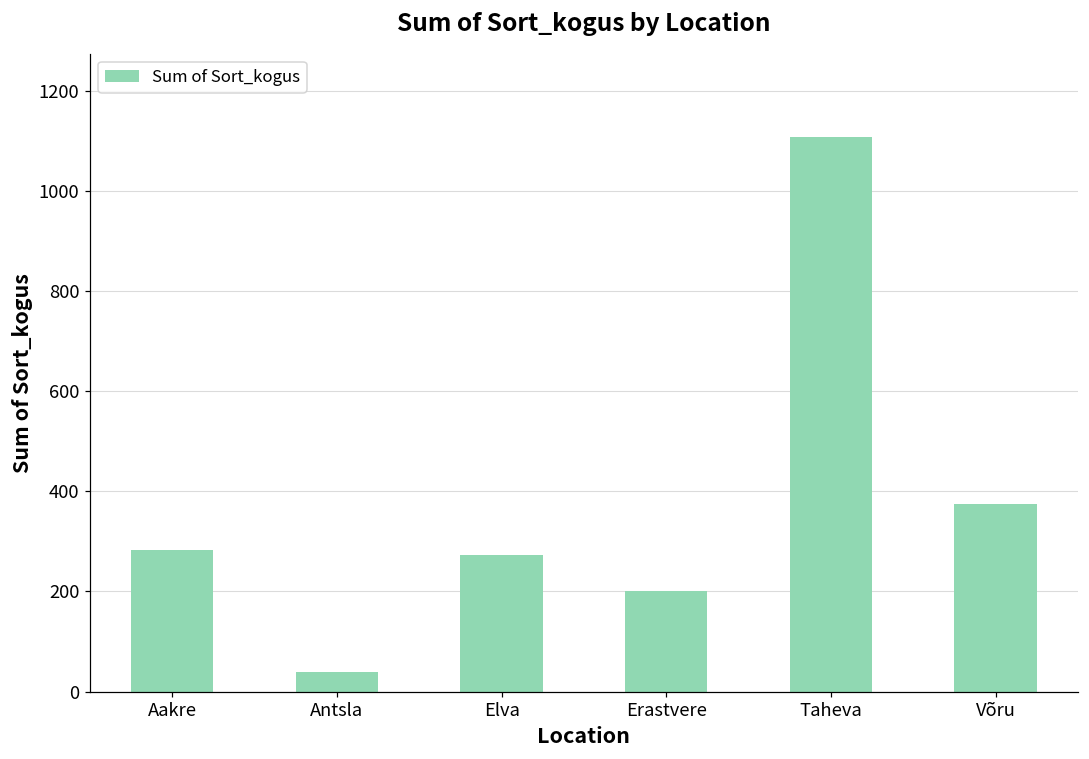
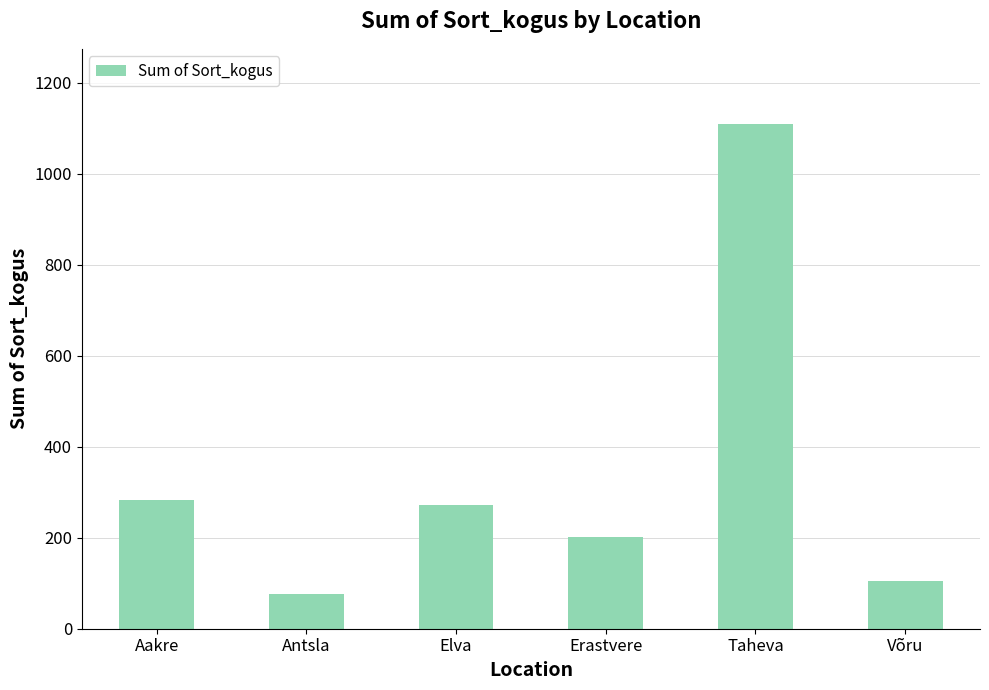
  {
    "Aakre": 280,
-   "Antsla": 40,
+   "Antsla": 80,
    "Elva": 270,
    "Erastvere": 200,
    "Taheva": 1110,
-   "Võru": 380
+   "Võru": 100
  }
